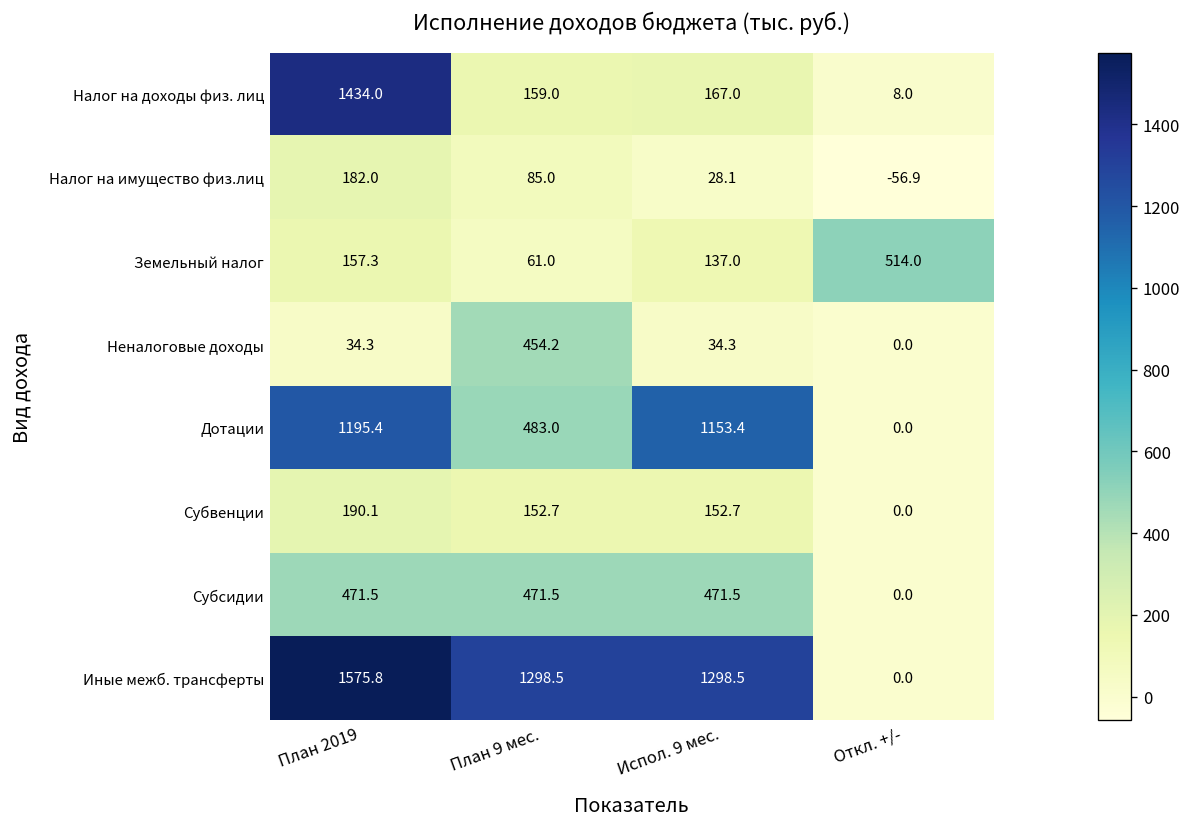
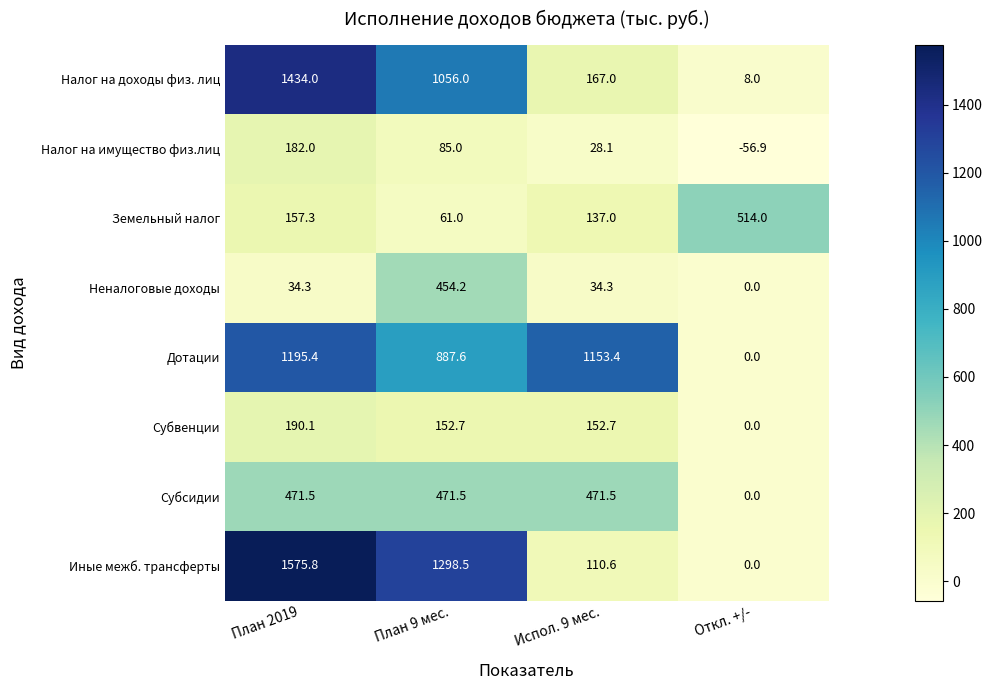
  {
    "Налог на доходы физ. лиц": {
      "План 2019": 1434.0,
-     "План 9 мес.": 159.0,
+     "План 9 мес.": 1056.0,
      "Испол. 9 мес.": 167.0,
      "Откл. +/-": 8.0
    },
    "Налог на имущество физ.лиц": {
      "План 2019": 182.0,
      "План 9 мес.": 85.0,
      "Испол. 9 мес.": 28.1,
      "Откл. +/-": -56.9
    },
    "Земельный налог": {
      "План 2019": 157.3,
      "План 9 мес.": 61.0,
      "Испол. 9 мес.": 137.0,
      "Откл. +/-": 514.0
    },
    "Неналоговые доходы": {
      "План 2019": 34.3,
      "План 9 мес.": 454.2,
      "Испол. 9 мес.": 34.3,
      "Откл. +/-": 0.0
    },
    "Дотации": {
      "План 2019": 1195.4,
-     "План 9 мес.": 483.0,
+     "План 9 мес.": 887.6,
      "Испол. 9 мес.": 1153.4,
      "Откл. +/-": 0.0
    },
    "Субвенции": {
      "План 2019": 190.1,
      "План 9 мес.": 152.7,
      "Испол. 9 мес.": 152.7,
      "Откл. +/-": 0.0
    },
    "Субсидии": {
      "План 2019": 471.5,
      "План 9 мес.": 471.5,
      "Испол. 9 мес.": 471.5,
      "Откл. +/-": 0.0
    },
    "Иные межб. трансферты": {
      "План 2019": 1575.8,
      "План 9 мес.": 1298.5,
-     "Испол. 9 мес.": 1298.5,
+     "Испол. 9 мес.": 110.6,
      "Откл. +/-": 0.0
    }
  }
